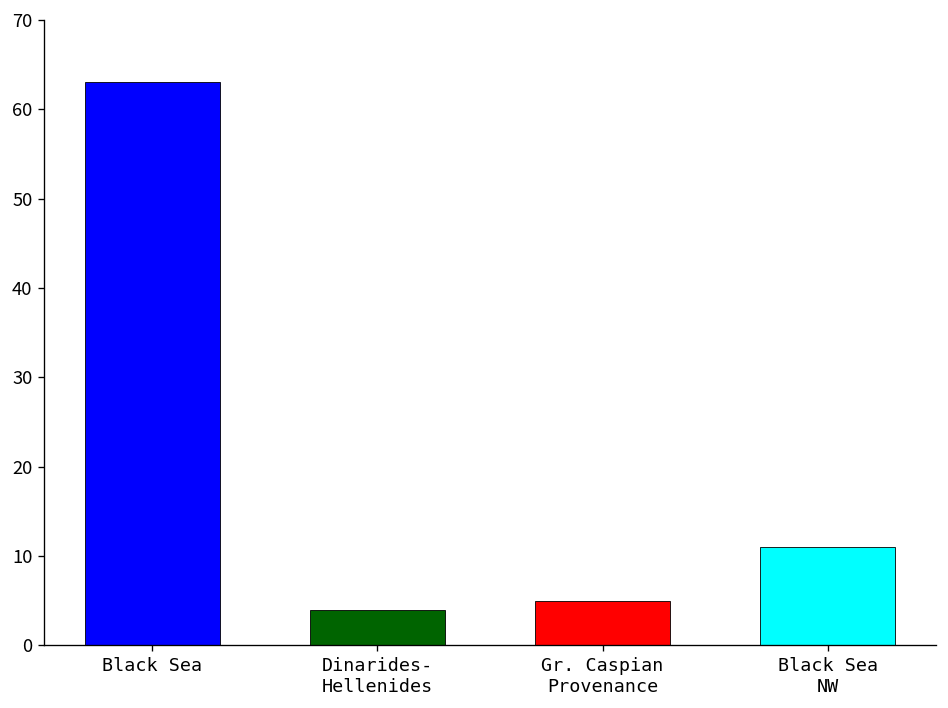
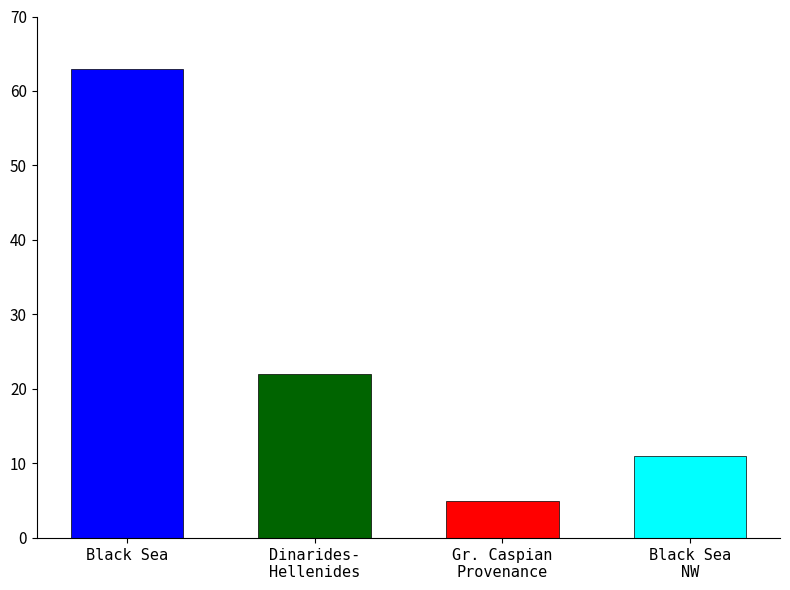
  {
    "Black Sea": 63,
-   "Dinarides- Hellenides": 4,
+   "Dinarides- Hellenides": 22,
    "Gr. Caspian Provenance": 5,
    "Black Sea NW": 11
  }
